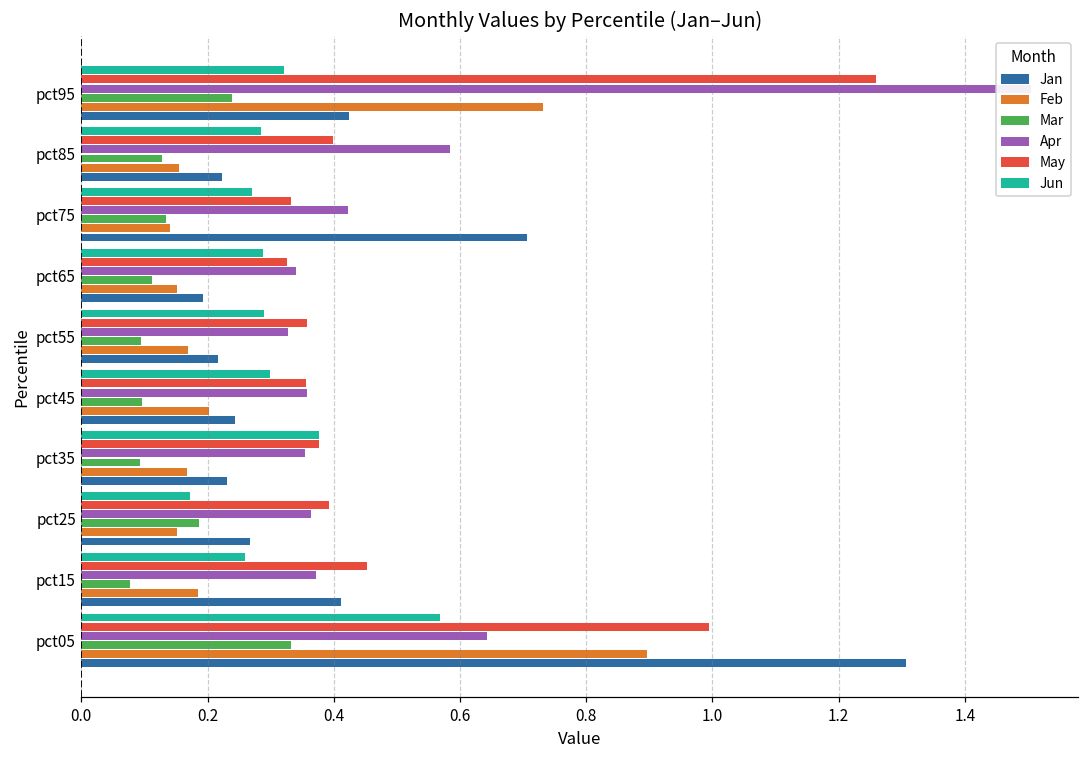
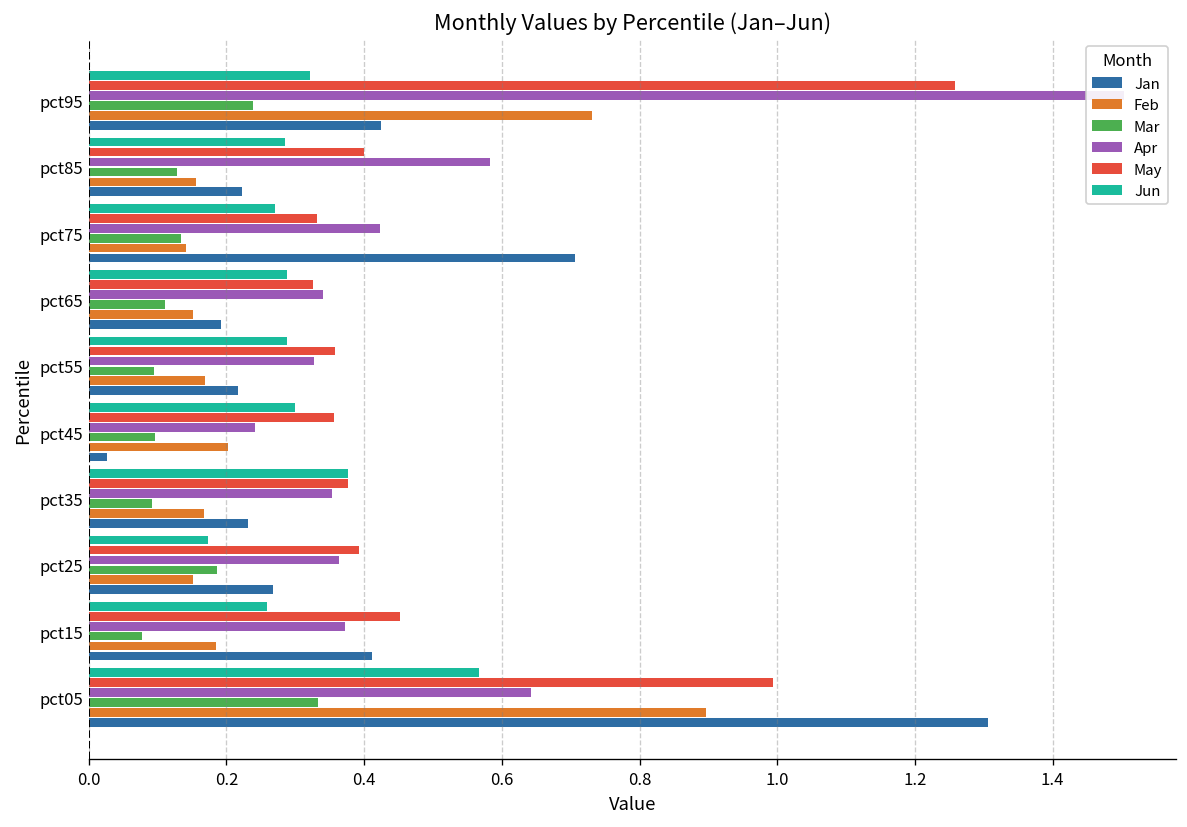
  {
    "Jan": {
      "pct95": 0.42,
      "pct85": 0.22,
      "pct75": 0.71,
      "pct65": 0.19,
      "pct55": 0.22,
-     "pct45": 0.24,
+     "pct45": 0.03,
      "pct35": 0.23,
      "pct25": 0.27,
      "pct15": 0.41,
      "pct05": 1.31
    },
    "Mar": {
      "pct95": 0.24,
      "pct85": 0.13,
      "pct75": 0.13,
      "pct65": 0.11,
      "pct55": 0.10,
      "pct45": 0.10,
      "pct35": 0.09,
      "pct25": 0.19,
      "pct15": 0.08,
      "pct05": 0.33
    },
    "Apr": {
      "pct85": 0.58,
      "pct75": 0.42,
      "pct65": 0.34,
      "pct55": 0.33,
-     "pct45": 0.36,
+     "pct45": 0.24,
      "pct35": 0.35,
      "pct25": 0.36,
      "pct15": 0.37,
      "pct05": 0.64
    },
    "Jun": {
      "pct95": 0.32,
      "pct85": 0.29,
      "pct75": 0.27,
      "pct65": 0.29,
      "pct55": 0.29,
      "pct45": 0.30,
      "pct35": 0.38,
      "pct25": 0.17,
      "pct15": 0.26,
      "pct05": 0.57
    }
  }
